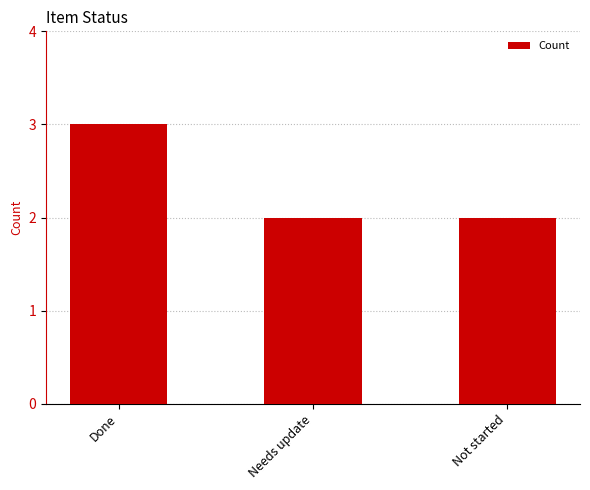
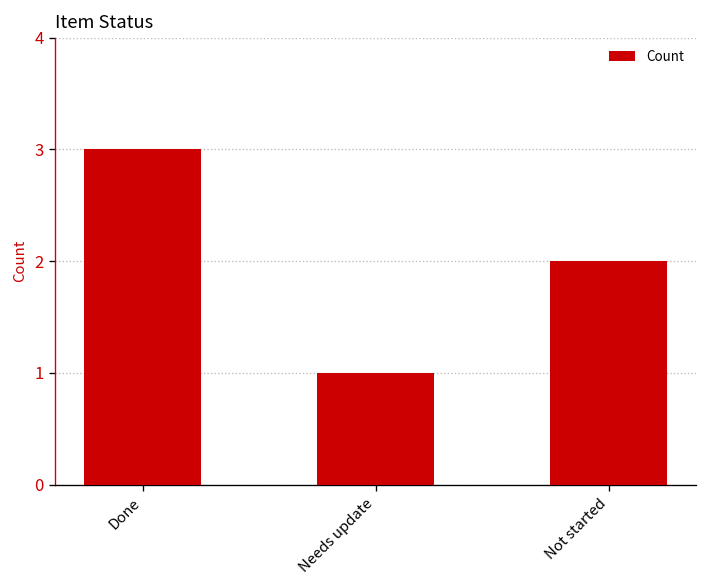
  {
    "Done": 3,
-   "Needs update": 2,
+   "Needs update": 1,
    "Not started": 2
  }
